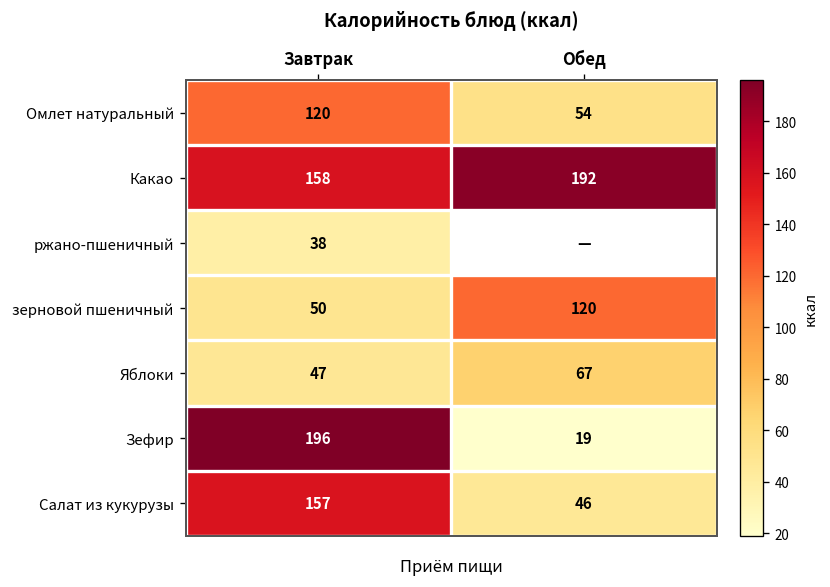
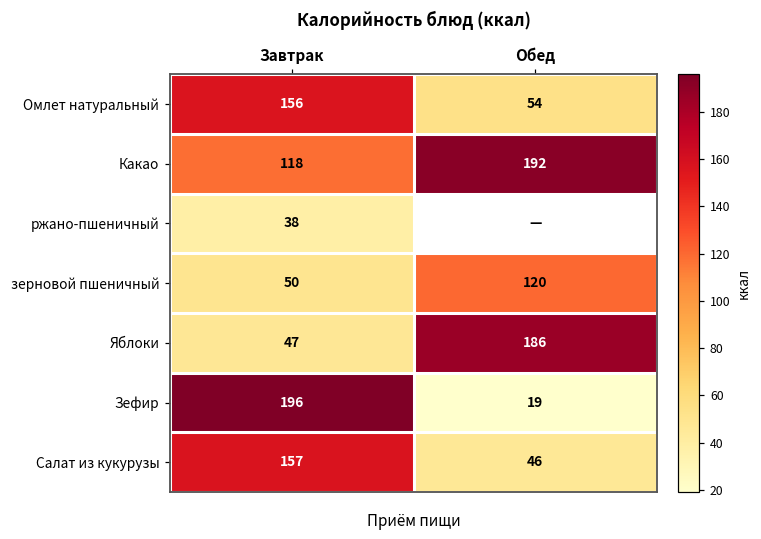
  {
    "Омлет натуральный": {
-     "Завтрак": 120,
+     "Завтрак": 156,
      "Обед": 54
    },
    "Какао": {
-     "Завтрак": 158,
+     "Завтрак": 118,
      "Обед": 192
    },
    "ржано-пшеничный": {
      "Завтрак": 38
    },
    "зерновой пшеничный": {
      "Завтрак": 50,
      "Обед": 120
    },
    "Яблоки": {
      "Завтрак": 47,
-     "Обед": 67
+     "Обед": 186
    },
    "Зефир": {
      "Завтрак": 196,
      "Обед": 19
    },
    "Салат из кукурузы": {
      "Завтрак": 157,
      "Обед": 46
    }
  }
